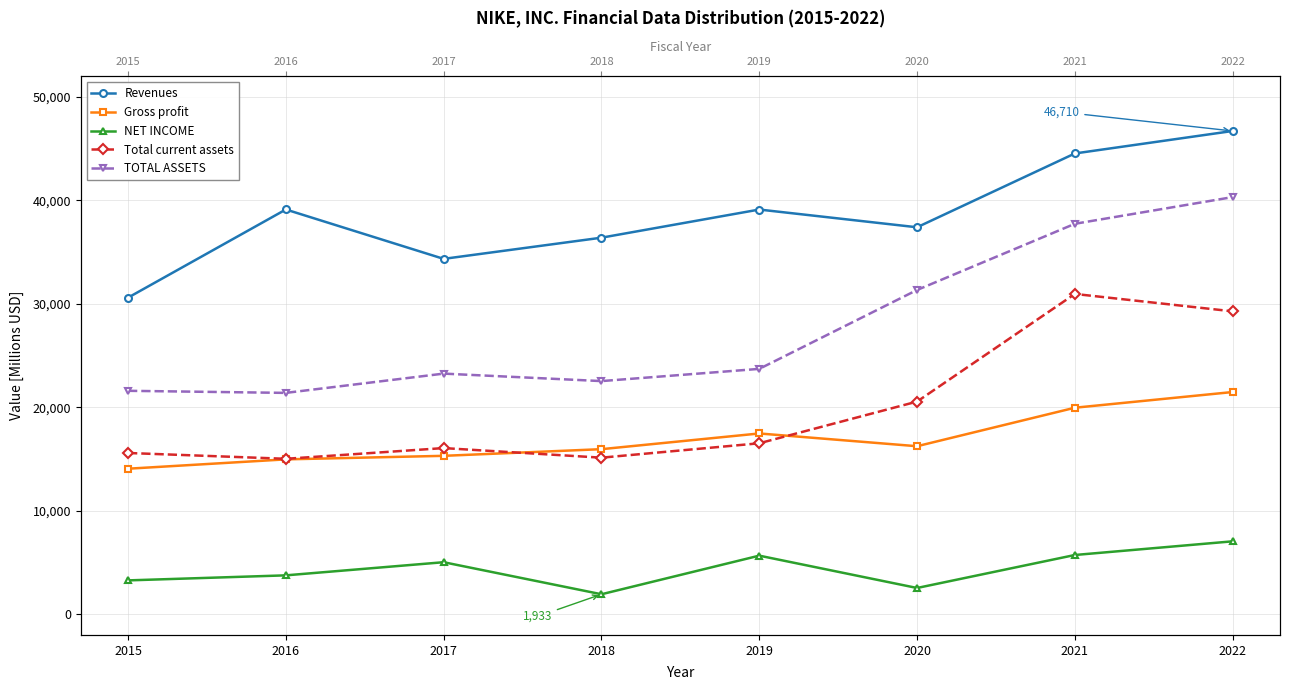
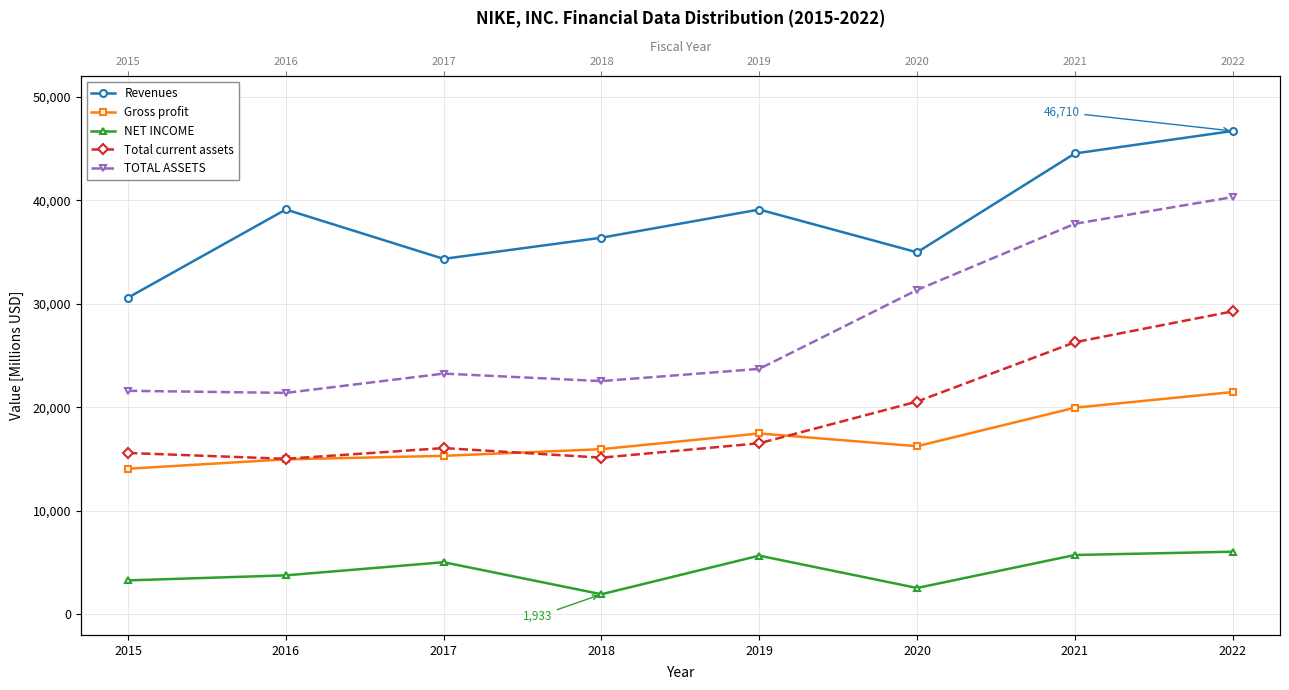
  {
    "Revenues": {
      "2015": "30,600",
      "2016": "39,100",
      "2017": "34,400",
      "2018": "36,400",
      "2019": "39,100",
-     "2020": "37,400",
+     "2020": "35,000",
      "2021": "44,500"
    },
    "Gross profit": {
      "2015": "14,100",
      "2017": "15,300",
      "2018": "16,000",
      "2019": "17,500",
      "2020": "16,200",
      "2021": "20,000",
      "2022": "21,500"
    },
    "NET INCOME": {
      "2015": "3,300",
      "2016": "3,800",
      "2017": "5,000",
      "2019": "5,700",
      "2020": "2,500",
      "2021": "5,700",
-     "2022": "7,000"
+     "2022": "6,000"
    },
    "Total current assets": {
      "2015": "15,600",
      "2017": "16,100",
      "2018": "15,100",
      "2019": "16,500",
      "2020": "20,600",
-     "2021": "31,000",
+     "2021": "26,300",
      "2022": "29,300"
    },
    "TOTAL ASSETS": {
      "2015": "21,600",
      "2016": "21,400",
      "2017": "23,300",
      "2018": "22,500",
      "2019": "23,700",
      "2020": "31,300",
      "2021": "37,700",
      "2022": "40,300"
    }
  }
